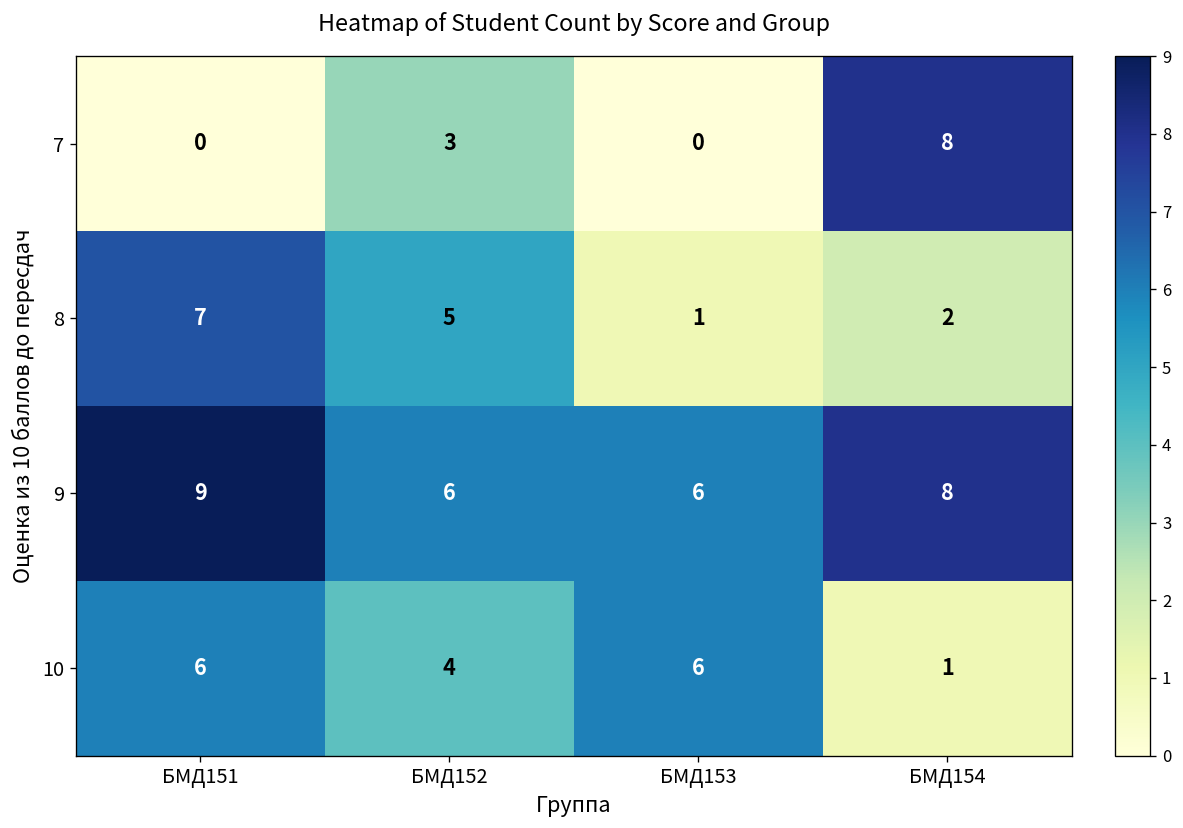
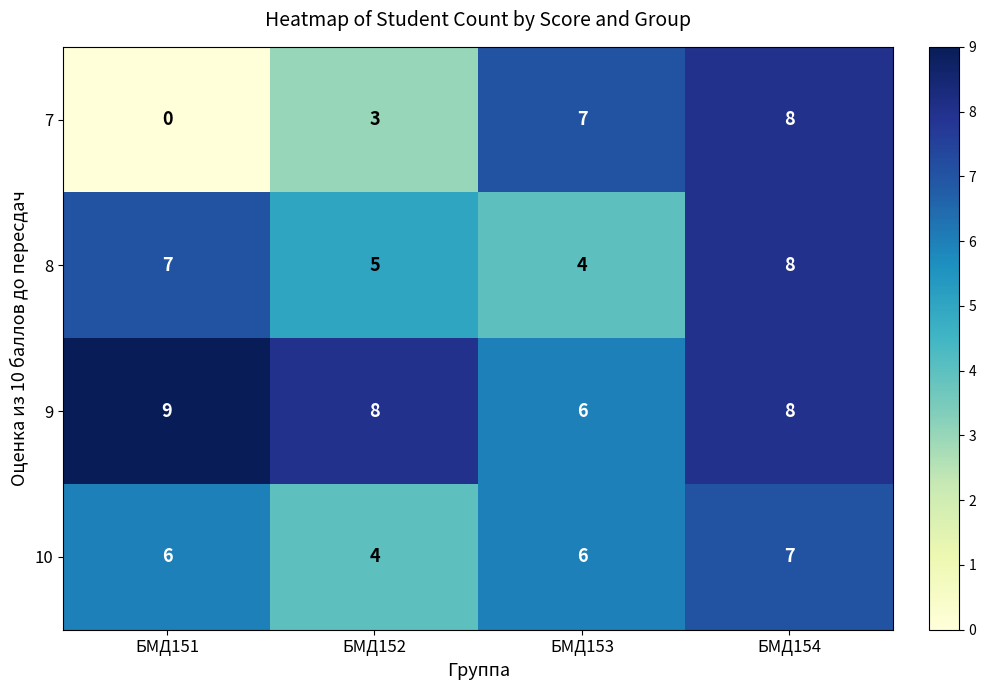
  {
    "7": {
      "БМД151": 0,
      "БМД152": 3,
-     "БМД153": 0,
+     "БМД153": 7,
      "БМД154": 8
    },
    "8": {
      "БМД151": 7,
      "БМД152": 5,
-     "БМД153": 1,
-     "БМД154": 2
+     "БМД153": 4,
+     "БМД154": 8
    },
    "9": {
      "БМД151": 9,
-     "БМД152": 6,
+     "БМД152": 8,
      "БМД153": 6,
      "БМД154": 8
    },
    "10": {
      "БМД151": 6,
      "БМД152": 4,
      "БМД153": 6,
-     "БМД154": 1
+     "БМД154": 7
    }
  }
